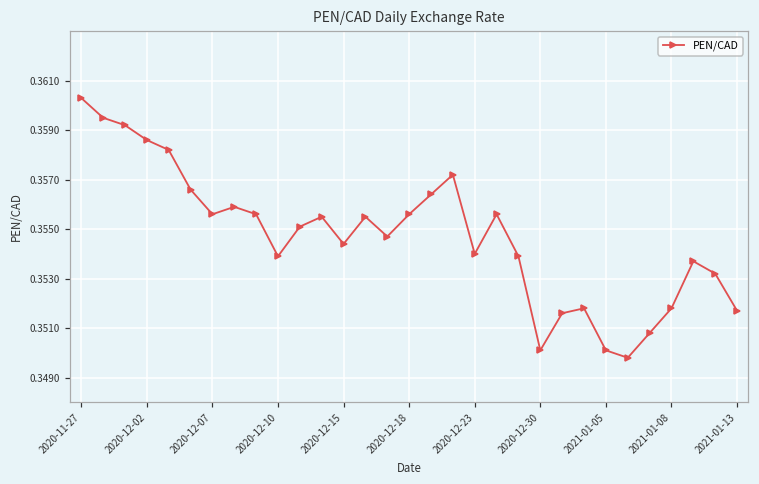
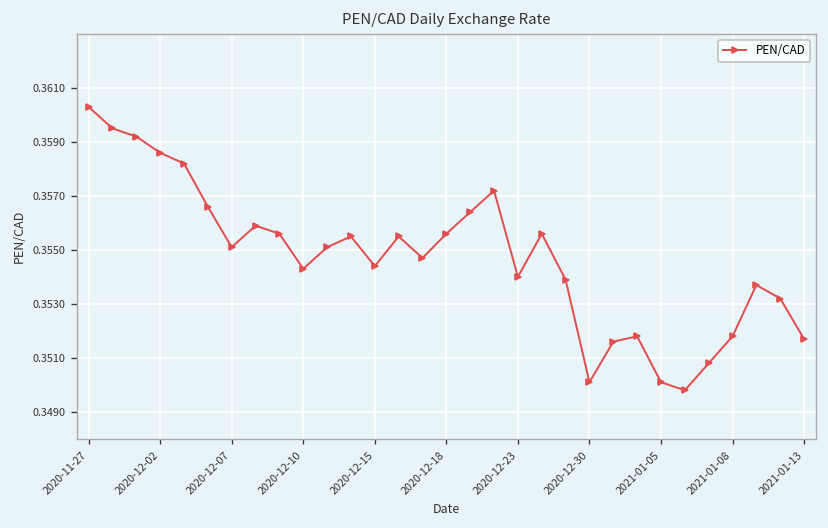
  {
    "2020-11-27": 0.3603,
    "2020-12-02": 0.3586,
-   "2020-12-07": 0.3556,
-   "2020-12-10": 0.3539,
+   "2020-12-07": 0.3551,
+   "2020-12-10": 0.3543,
    "2020-12-15": 0.3544,
    "2020-12-18": 0.3556,
    "2020-12-23": 0.3540,
    "2020-12-30": 0.3501,
    "2021-01-05": 0.3501,
    "2021-01-08": 0.3518,
    "2021-01-13": 0.3517
  }
